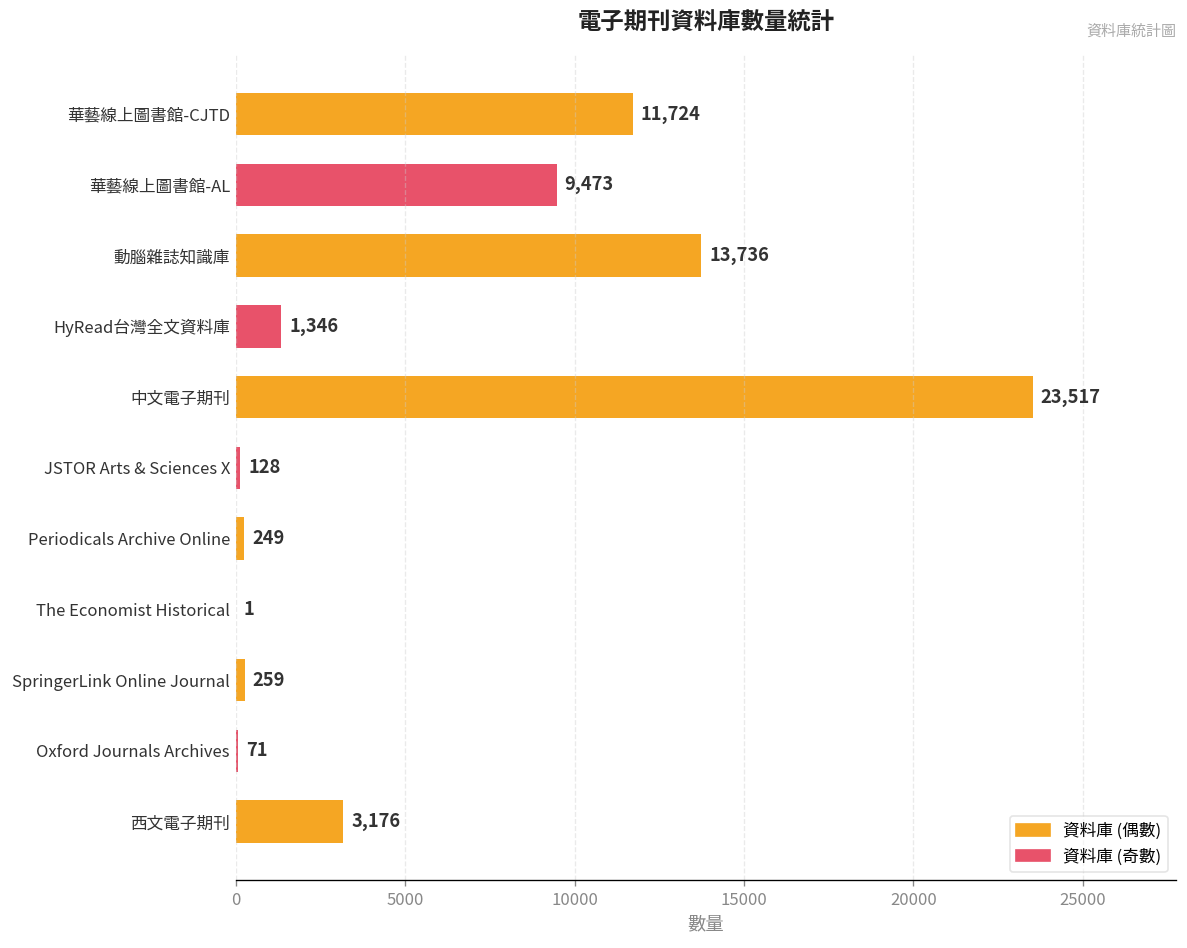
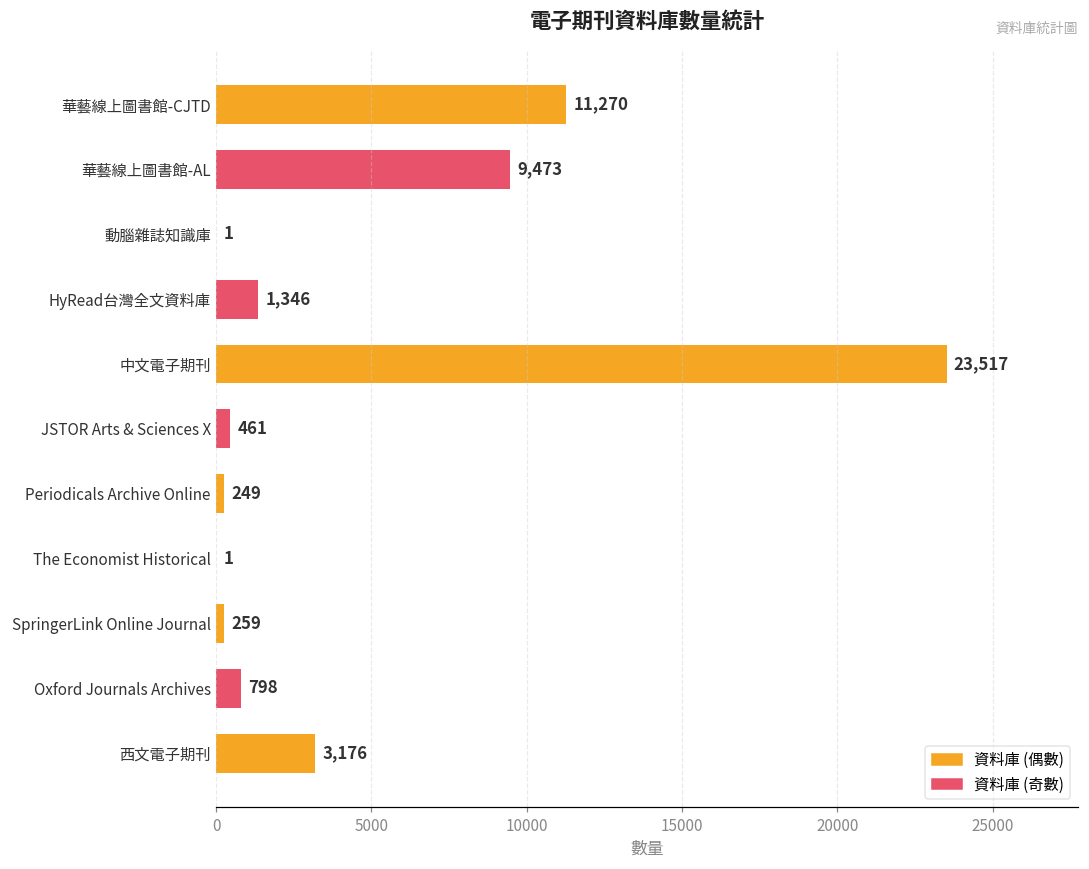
  {
-   "華藝線上圖書館-CJTD": "11,724",
+   "華藝線上圖書館-CJTD": "11,270",
    "華藝線上圖書館-AL": "9,473",
-   "動腦雜誌知識庫": "13,736",
+   "動腦雜誌知識庫": "1",
    "HyRead台灣全文資料庫": "1,346",
    "中文電子期刊": "23,517",
-   "JSTOR Arts & Sciences X": "128",
+   "JSTOR Arts & Sciences X": "461",
    "Periodicals Archive Online": "249",
    "The Economist Historical": "1",
    "SpringerLink Online Journal": "259",
-   "Oxford Journals Archives": "71",
+   "Oxford Journals Archives": "798",
    "西文電子期刊": "3,176"
  }
